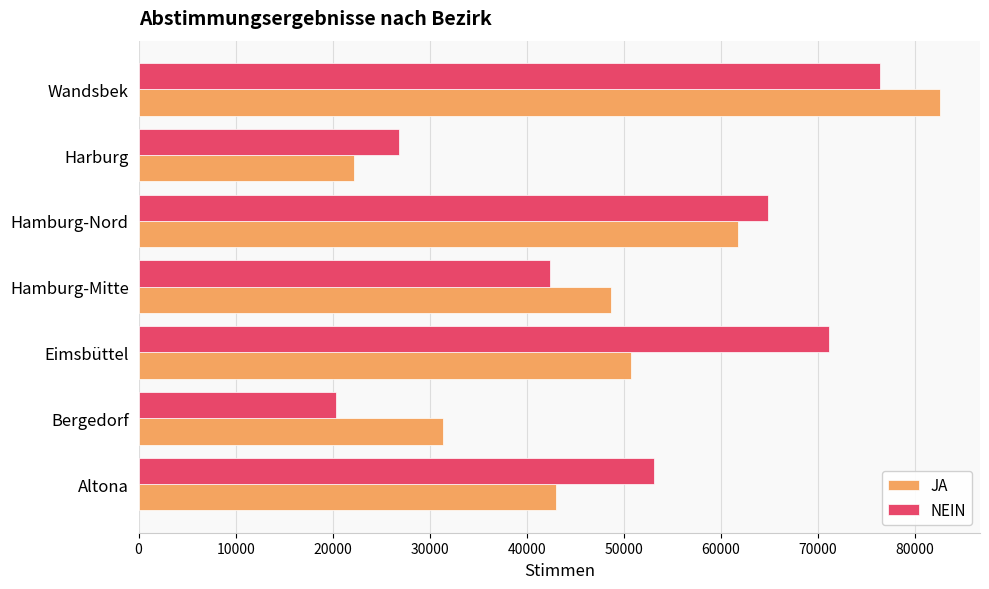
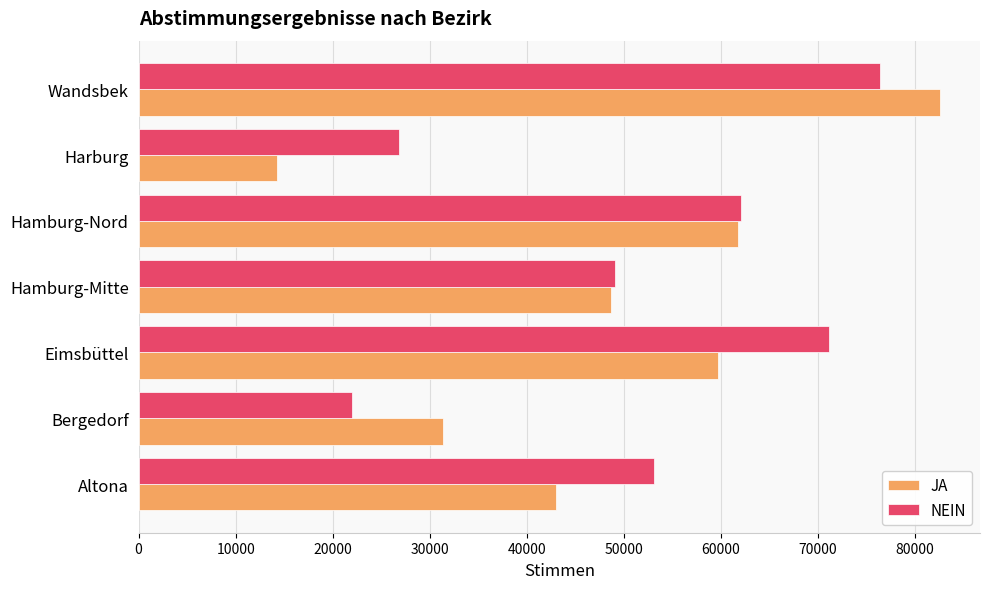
  {
    "JA": {
      "Wandsbek": 83000,
-     "Harburg": 22000,
+     "Harburg": 14000,
      "Hamburg-Nord": 62000,
      "Hamburg-Mitte": 49000,
-     "Eimsbüttel": 51000,
+     "Eimsbüttel": 60000,
      "Bergedorf": 31000,
      "Altona": 43000
    },
    "NEIN": {
      "Wandsbek": 76000,
      "Harburg": 27000,
-     "Hamburg-Nord": 65000,
-     "Hamburg-Mitte": 42000,
+     "Hamburg-Nord": 62000,
+     "Hamburg-Mitte": 49000,
      "Eimsbüttel": 71000,
-     "Bergedorf": 20000,
+     "Bergedorf": 22000,
      "Altona": 53000
    }
  }
